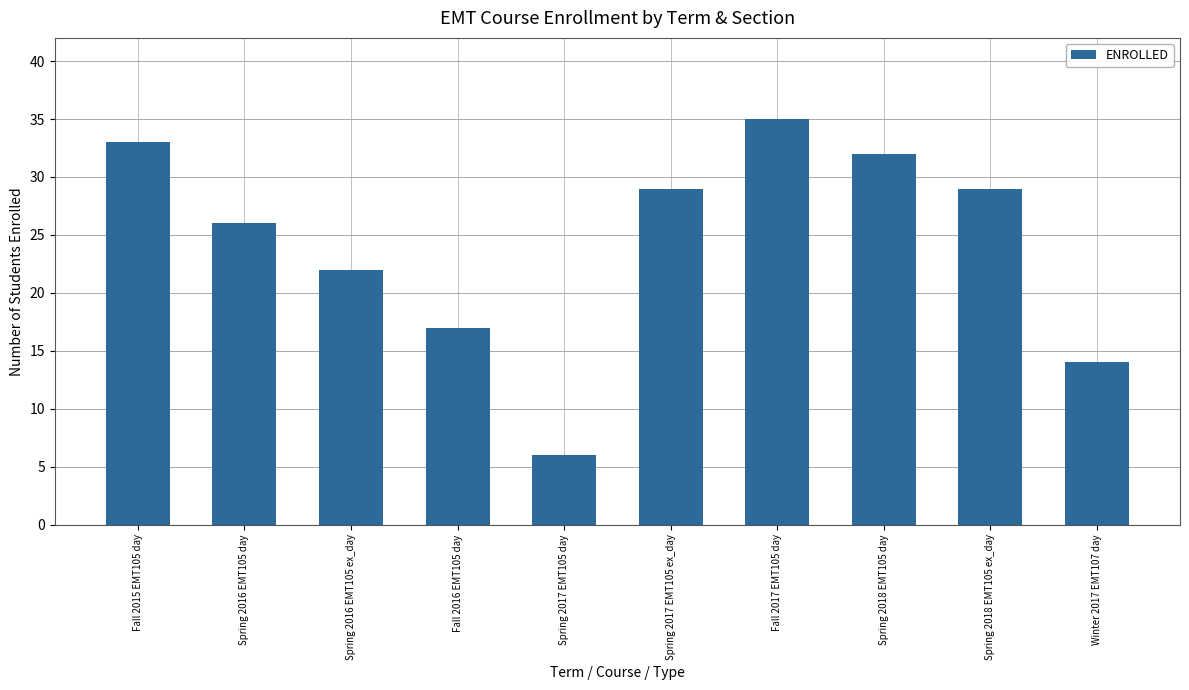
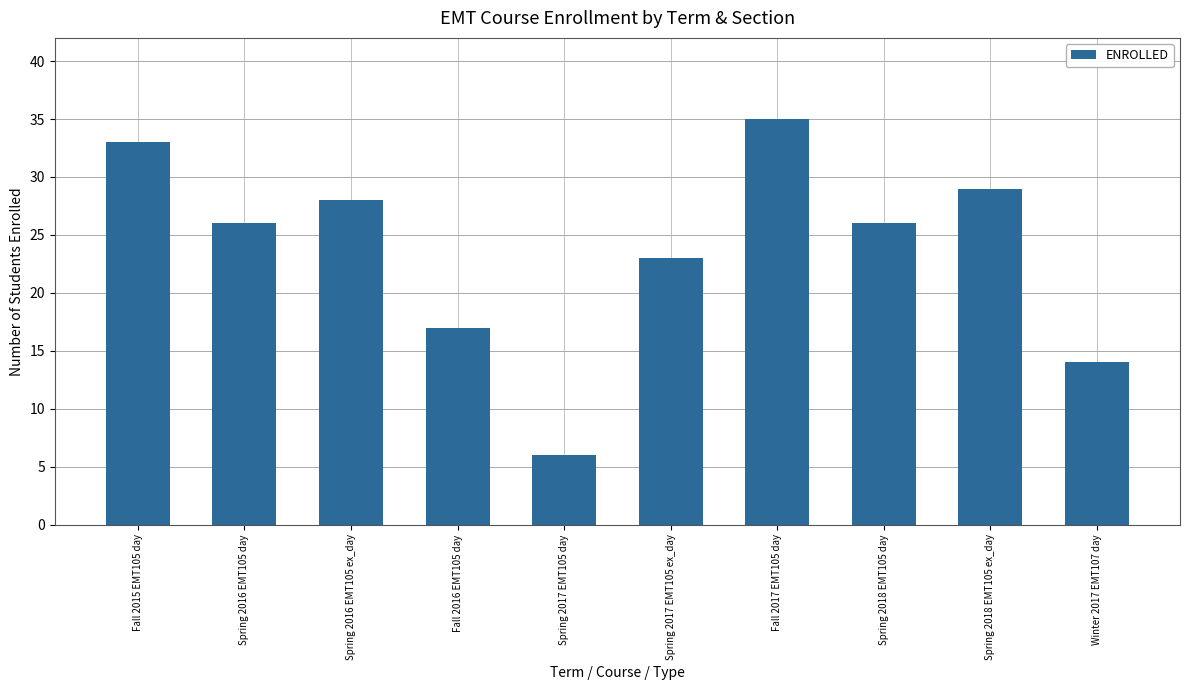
  {
    "Fall 2015 EMT105 day": 33,
    "Spring 2016 EMT105 day": 26,
-   "Spring 2016 EMT105 ex_day": 22,
+   "Spring 2016 EMT105 ex_day": 28,
    "Fall 2016 EMT105 day": 17,
    "Spring 2017 EMT105 day": 6,
-   "Spring 2017 EMT105 ex_day": 29,
+   "Spring 2017 EMT105 ex_day": 23,
    "Fall 2017 EMT105 day": 35,
-   "Spring 2018 EMT105 day": 32,
+   "Spring 2018 EMT105 day": 26,
    "Spring 2018 EMT105 ex_day": 29,
    "Winter 2017 EMT107 day": 14
  }
